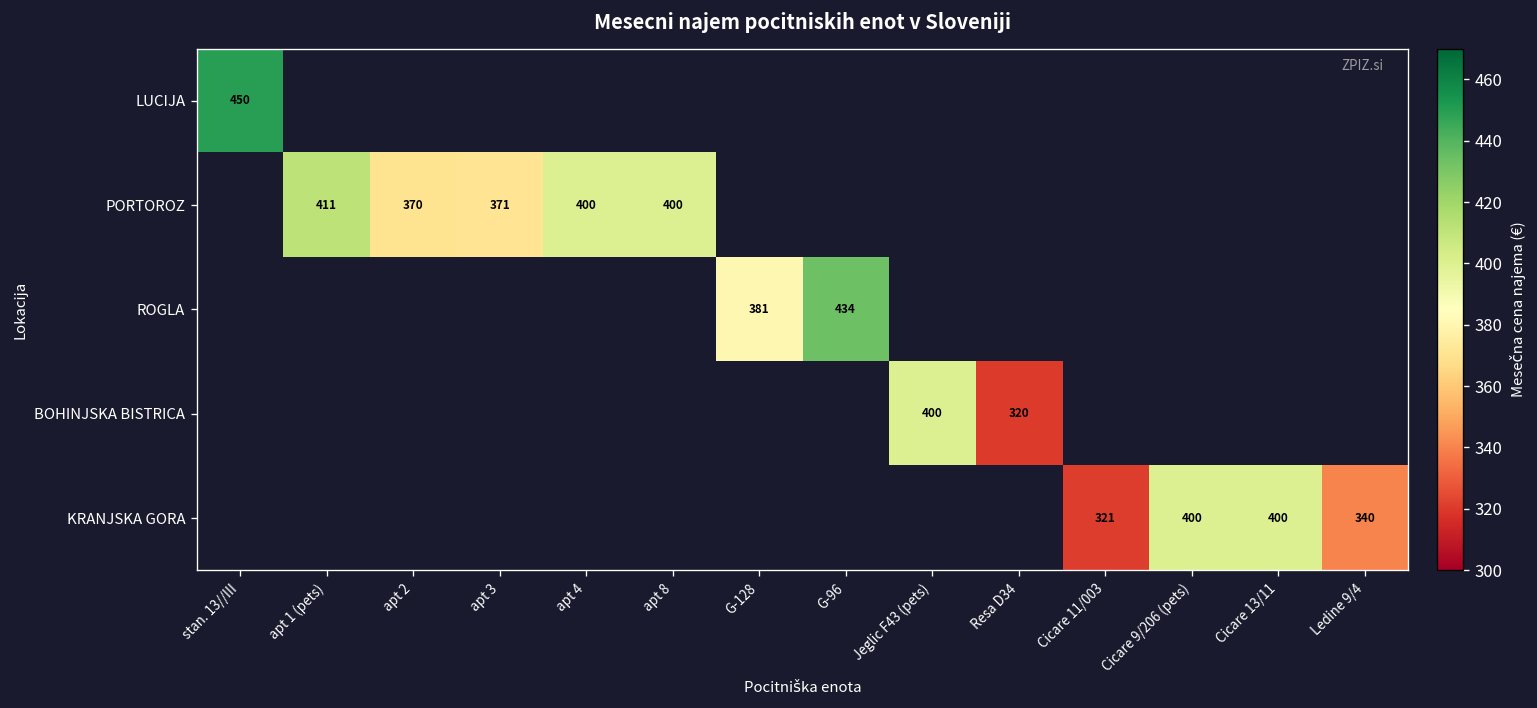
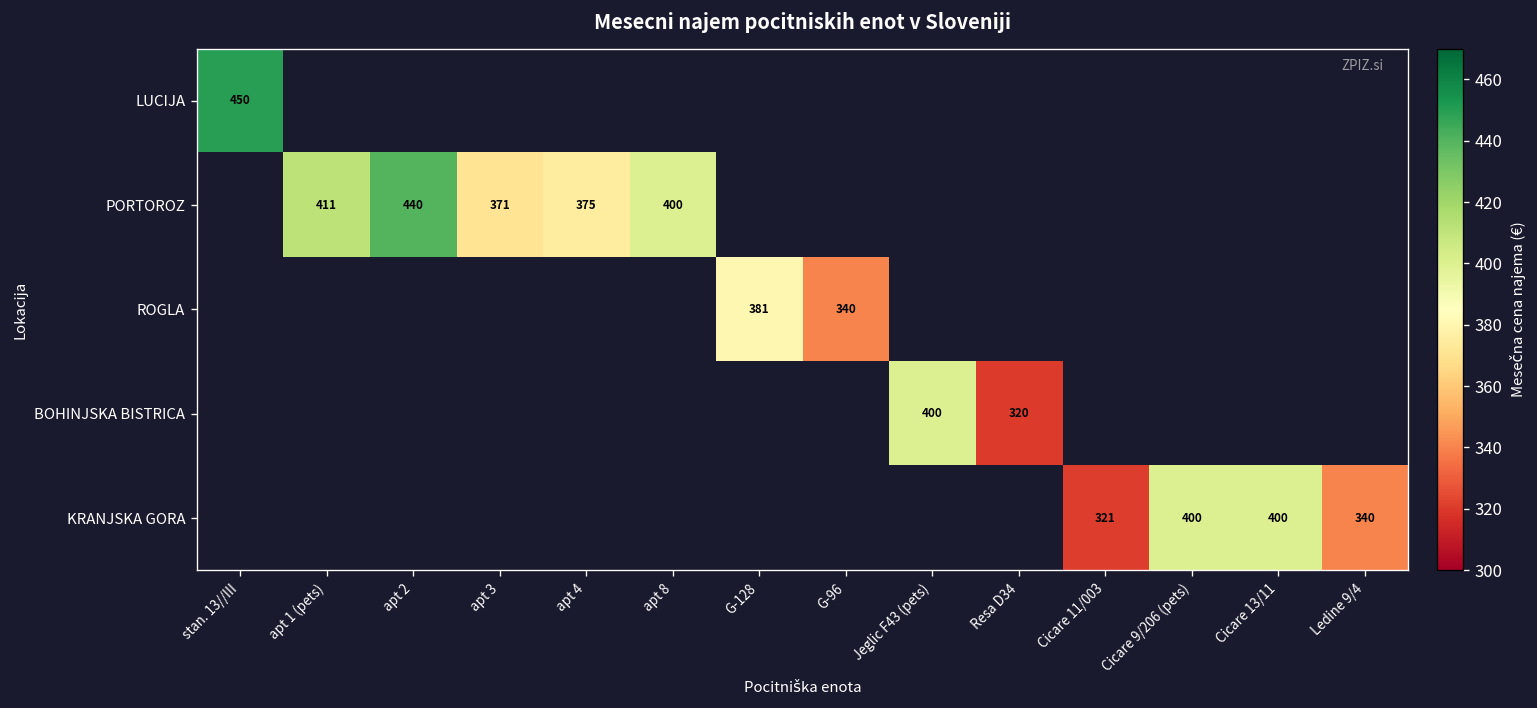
  {
    "LUCIJA": {
      "stan. 13//III": 450
    },
    "PORTOROZ": {
      "apt 1 (pets)": 411,
-     "apt 2": 370,
+     "apt 2": 440,
      "apt 3": 371,
-     "apt 4": 400,
+     "apt 4": 375,
      "apt 8": 400
    },
    "ROGLA": {
      "G-128": 381,
-     "G-96": 434
+     "G-96": 340
    },
    "BOHINJSKA BISTRICA": {
      "Jeglic F43 (pets)": 400,
      "Resa D34": 320
    },
    "KRANJSKA GORA": {
      "Cicare 11/003": 321,
      "Cicare 9/206 (pets)": 400,
      "Cicare 13/11": 400,
      "Ledine 9/4": 340
    }
  }
